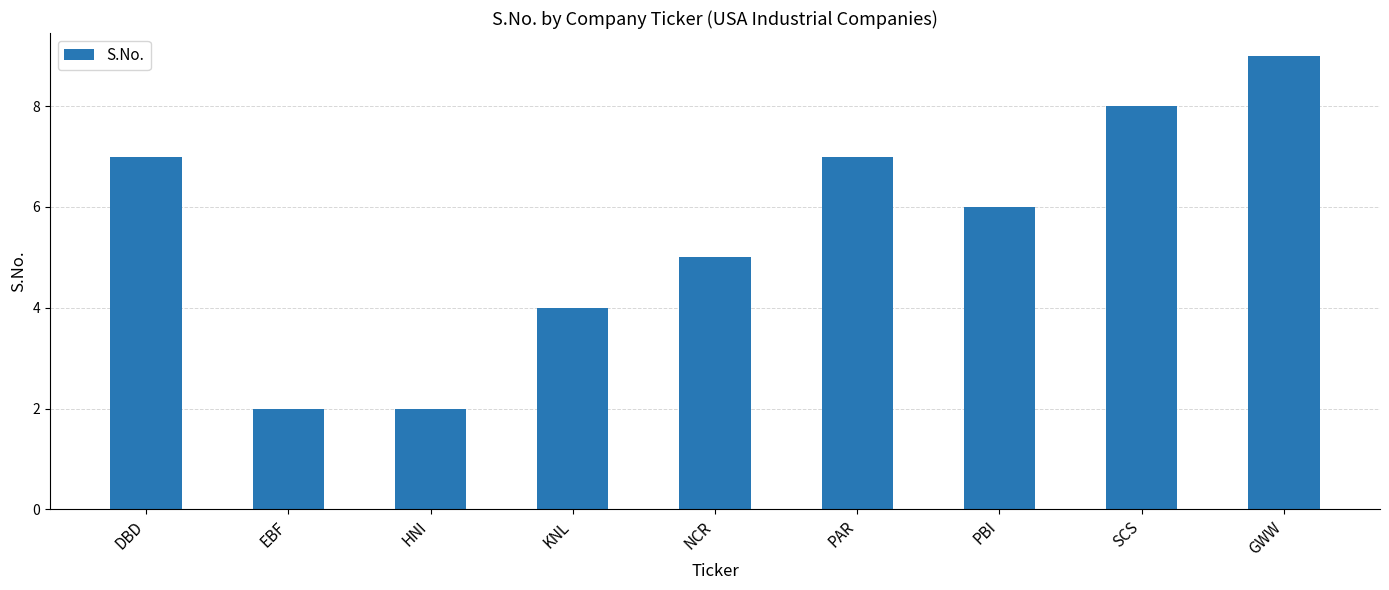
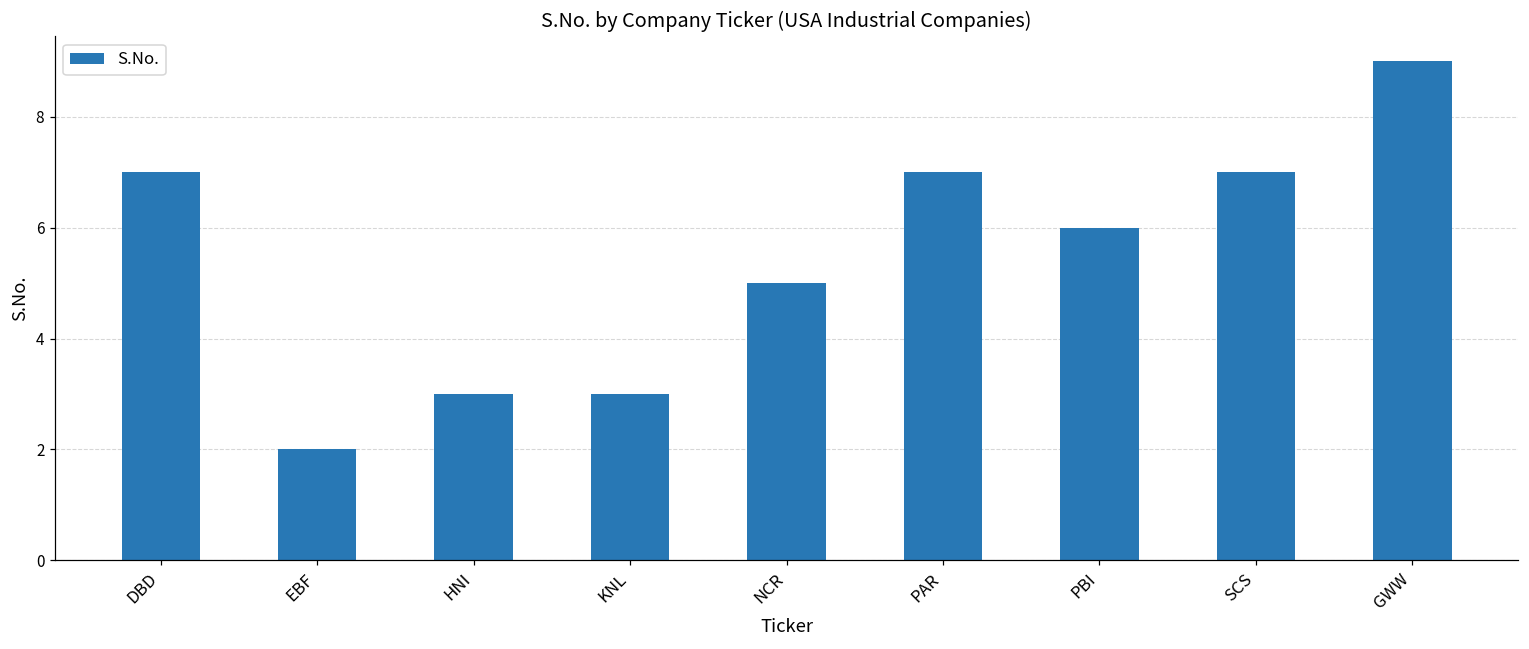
  {
    "DBD": 7,
    "EBF": 2,
-   "HNI": 2,
-   "KNL": 4,
+   "HNI": 3,
+   "KNL": 3,
    "NCR": 5,
    "PAR": 7,
    "PBI": 6,
-   "SCS": 8,
+   "SCS": 7,
    "GWW": 9
  }
